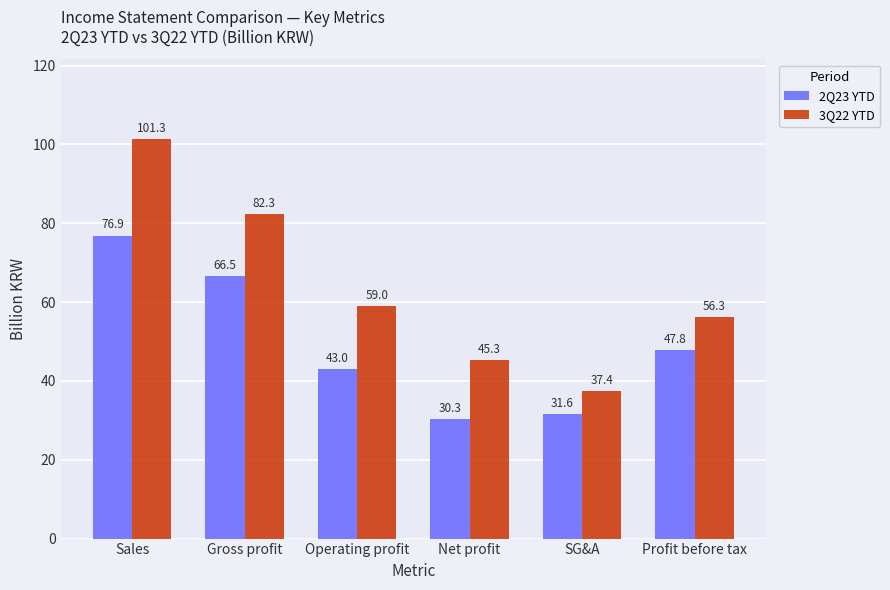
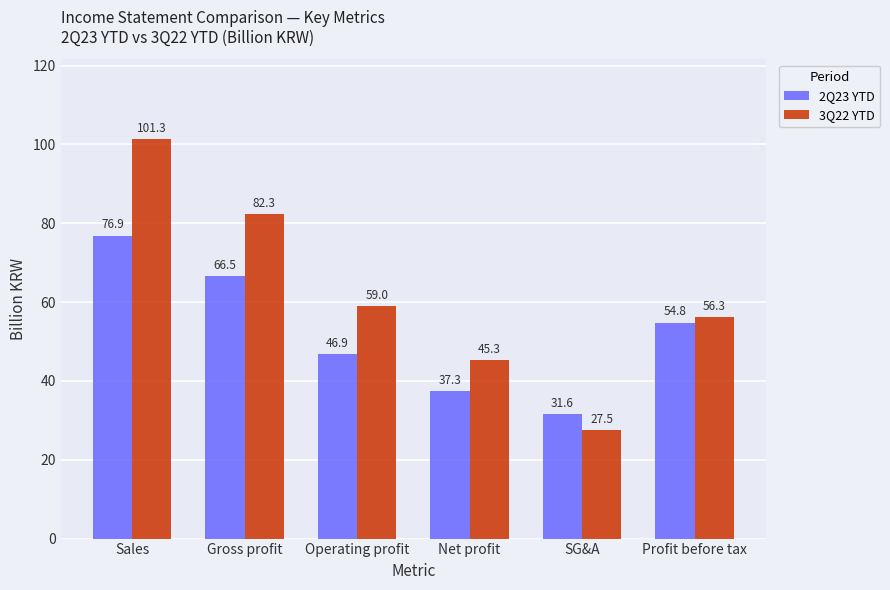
  {
    "2Q23 YTD": {
      "Sales": 76.9,
      "Gross profit": 66.5,
-     "Operating profit": 43.0,
-     "Net profit": 30.3,
+     "Operating profit": 46.9,
+     "Net profit": 37.3,
      "SG&A": 31.6,
-     "Profit before tax": 47.8
+     "Profit before tax": 54.8
    },
    "3Q22 YTD": {
      "Sales": 101.3,
      "Gross profit": 82.3,
      "Operating profit": 59.0,
      "Net profit": 45.3,
-     "SG&A": 37.4,
+     "SG&A": 27.5,
      "Profit before tax": 56.3
    }
  }
